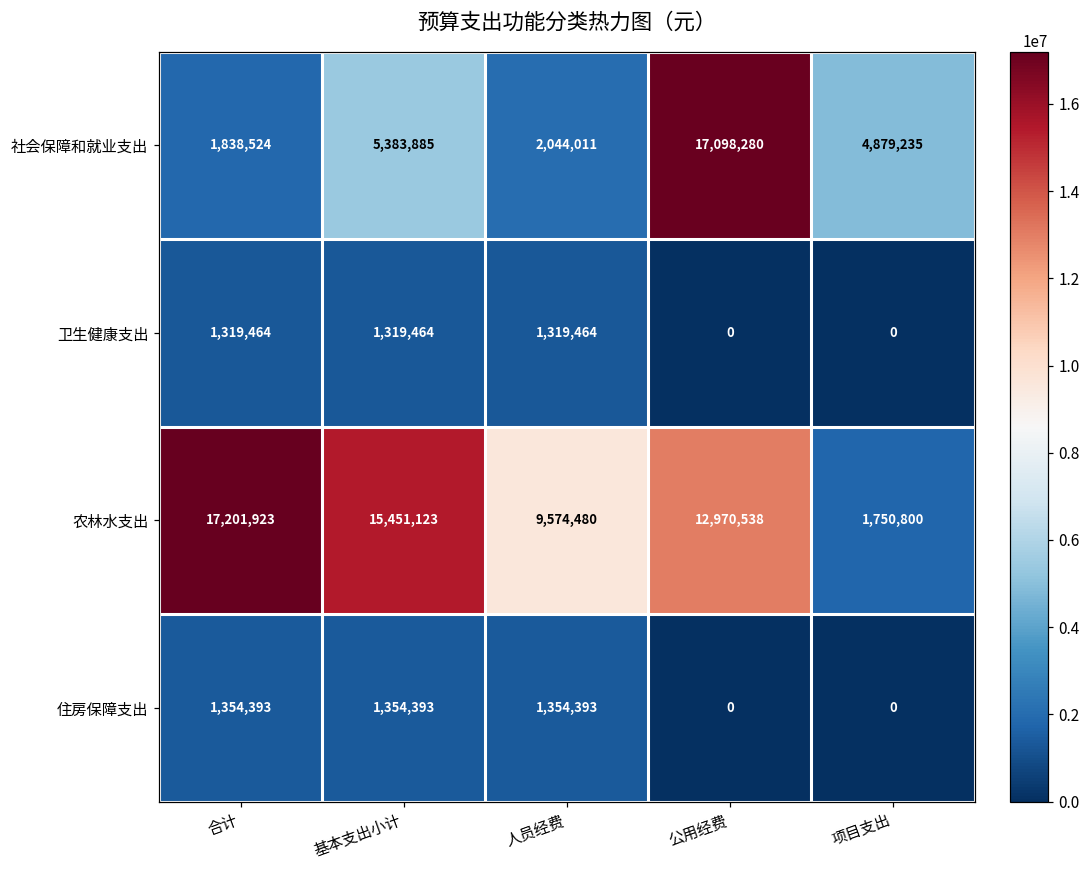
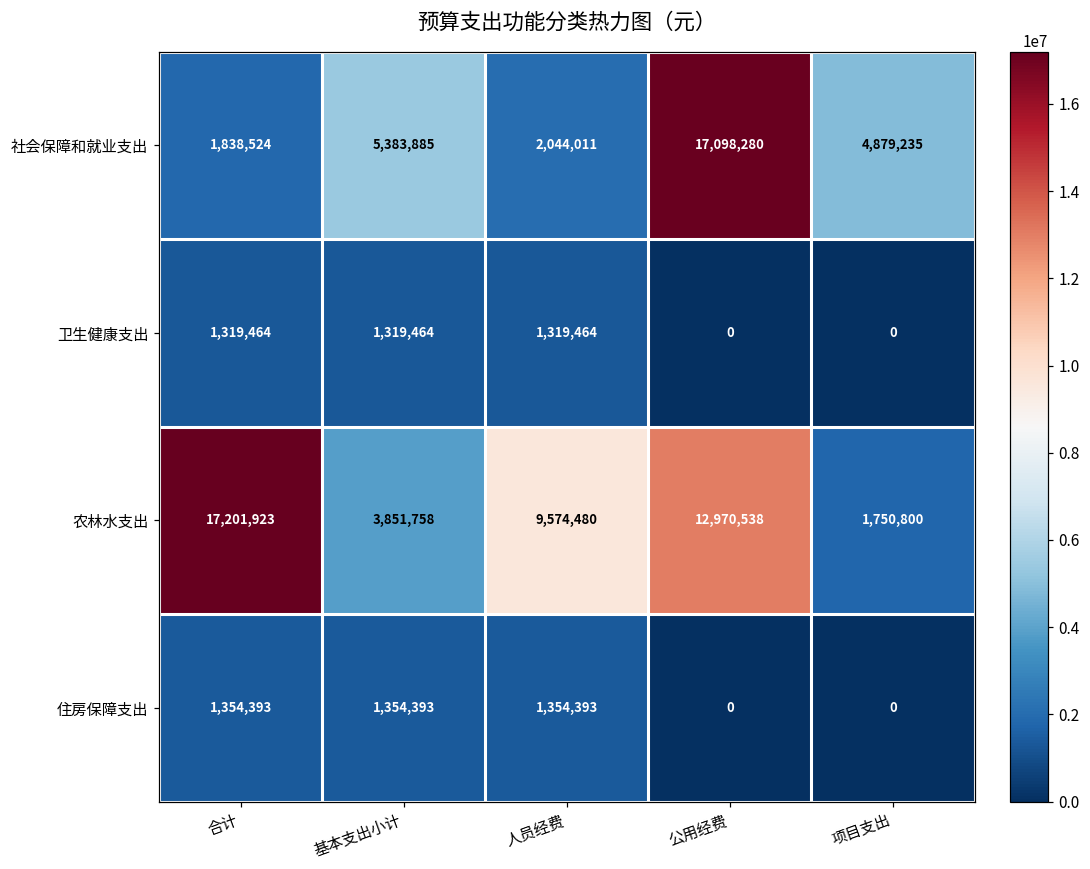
  {
    "社会保障和就业支出": {
      "合计": "1,838,524",
      "基本支出小计": "5,383,885",
      "人员经费": "2,044,011",
      "公用经费": "17,098,280",
      "项目支出": "4,879,235"
    },
    "卫生健康支出": {
      "合计": "1,319,464",
      "基本支出小计": "1,319,464",
      "人员经费": "1,319,464",
      "公用经费": "0",
      "项目支出": "0"
    },
    "农林水支出": {
      "合计": "17,201,923",
-     "基本支出小计": "15,451,123",
+     "基本支出小计": "3,851,758",
      "人员经费": "9,574,480",
      "公用经费": "12,970,538",
      "项目支出": "1,750,800"
    },
    "住房保障支出": {
      "合计": "1,354,393",
      "基本支出小计": "1,354,393",
      "人员经费": "1,354,393",
      "公用经费": "0",
      "项目支出": "0"
    }
  }
